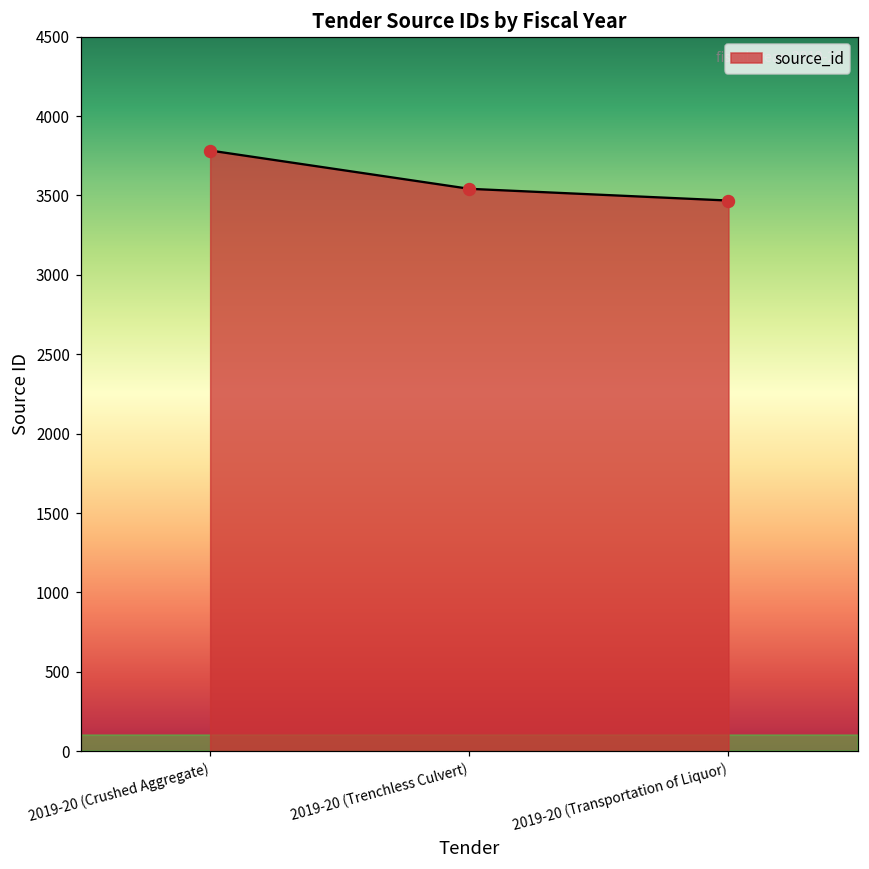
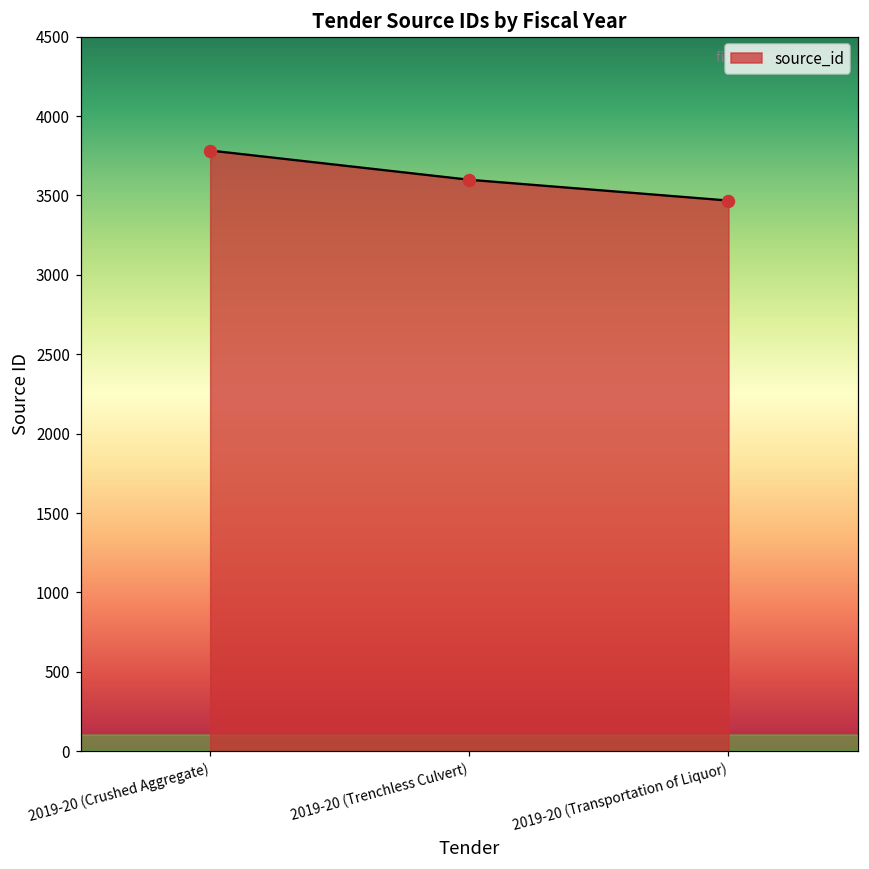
  {
    "2019-20 (Crushed Aggregate)": 3780,
-   "2019-20 (Trenchless Culvert)": 3540,
+   "2019-20 (Trenchless Culvert)": 3600,
    "2019-20 (Transportation of Liquor)": 3470
  }
